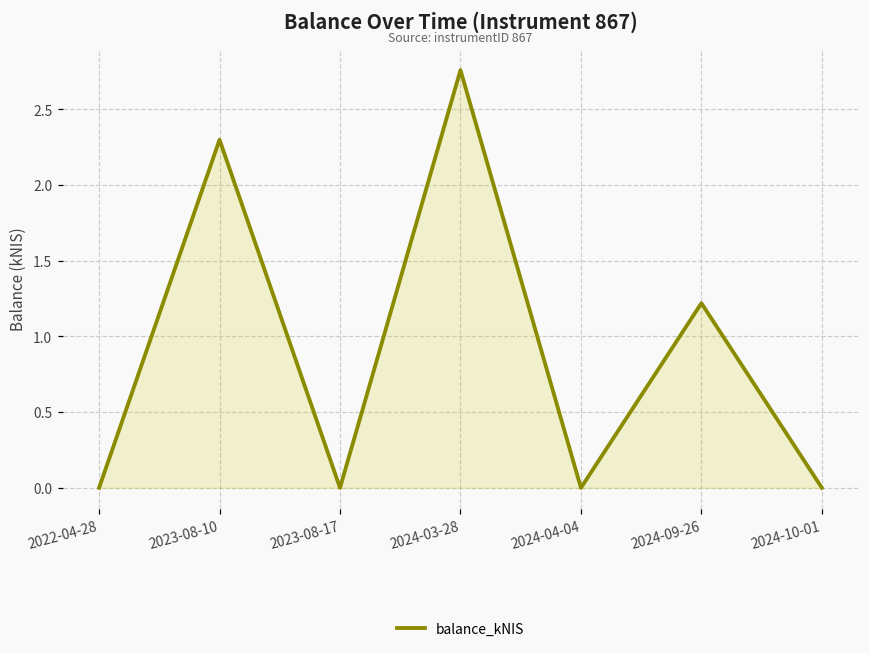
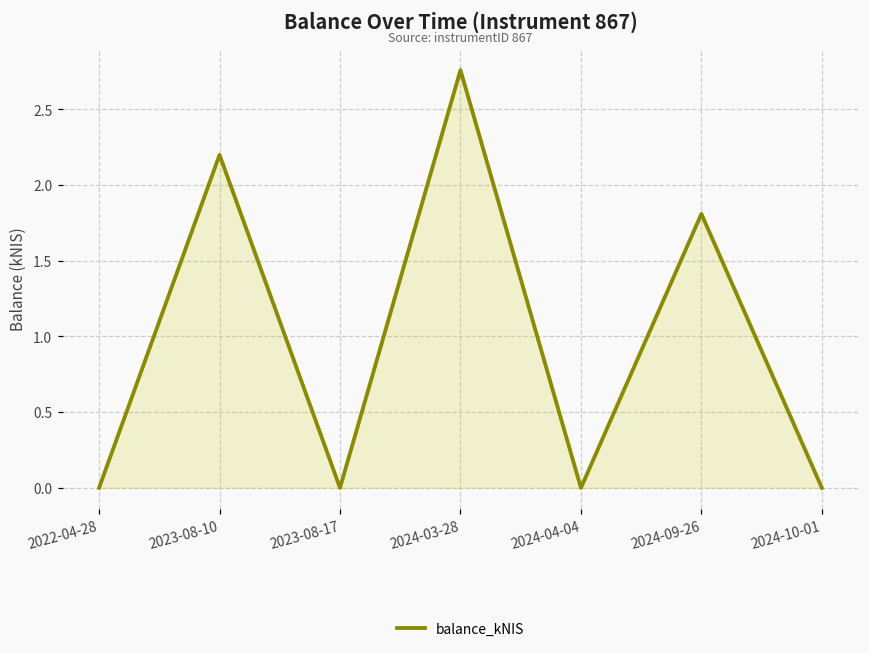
  {
    "2022-04-28": 0.00,
-   "2023-08-10": 2.3,
+   "2023-08-10": 2.2,
    "2023-08-17": 0.00,
    "2024-04-04": 0.00,
-   "2024-09-26": 1.22,
+   "2024-09-26": 1.81,
    "2024-10-01": 0.00
  }
